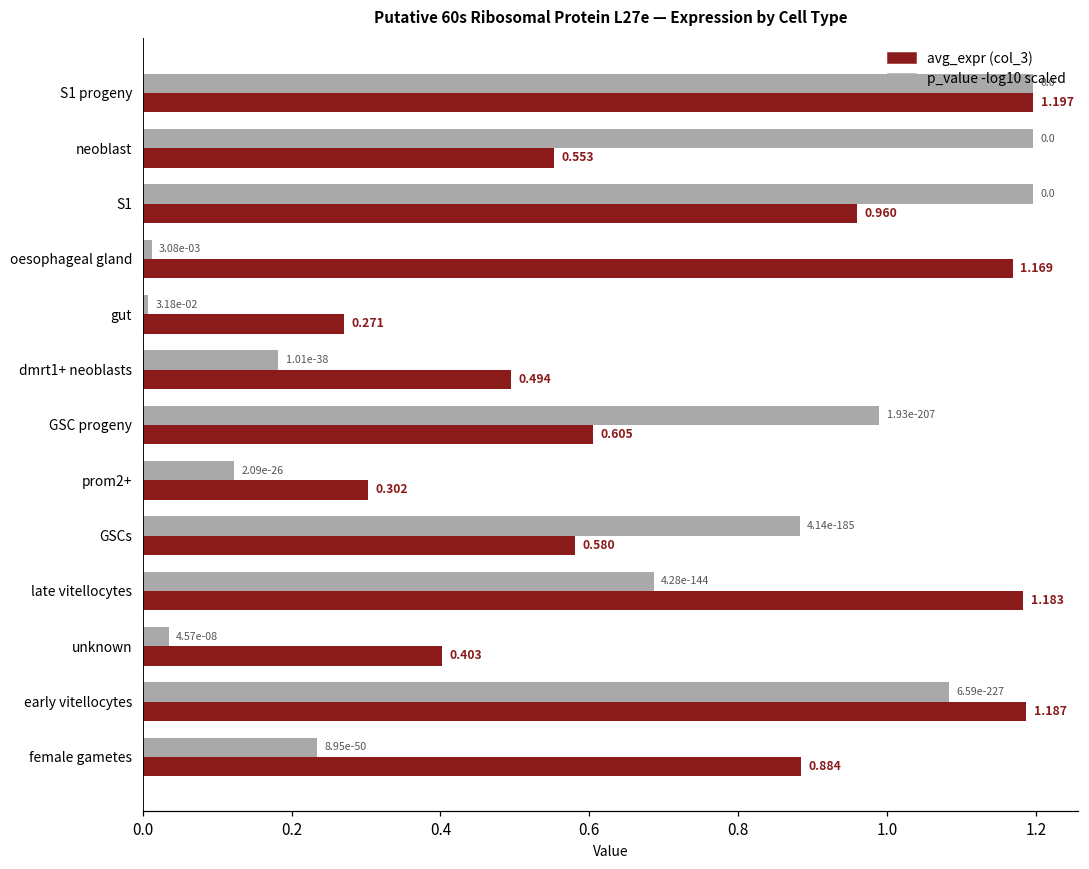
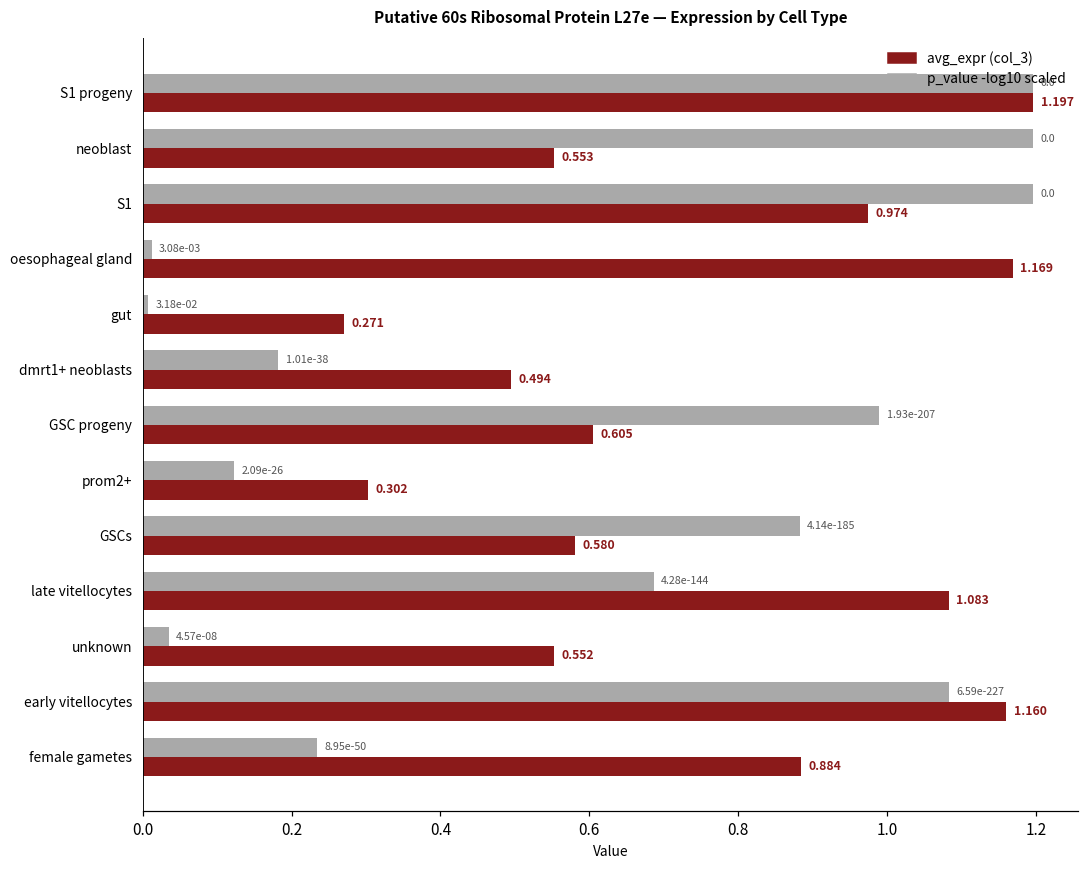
  {
    "avg_expr (col_3)": {
      "S1 progeny": "1.197",
      "neoblast": "0.553",
-     "S1": "0.960",
+     "S1": "0.974",
      "oesophageal gland": "1.169",
      "gut": "0.271",
      "dmrt1+ neoblasts": "0.494",
      "GSC progeny": "0.605",
      "prom2+": "0.302",
      "GSCs": "0.580",
-     "late vitellocytes": "1.183",
-     "unknown": "0.403",
-     "early vitellocytes": "1.187",
+     "late vitellocytes": "1.083",
+     "unknown": "0.552",
+     "early vitellocytes": "1.160",
      "female gametes": "0.884"
    },
    "p_value -log10 scaled": {
      "oesophageal gland": "3.08e-03",
      "gut": "3.18e-02",
      "dmrt1+ neoblasts": "1.01e-38",
      "prom2+": "2.09e-26",
      "unknown": "4.57e-08",
      "female gametes": "8.95e-50"
    }
  }
